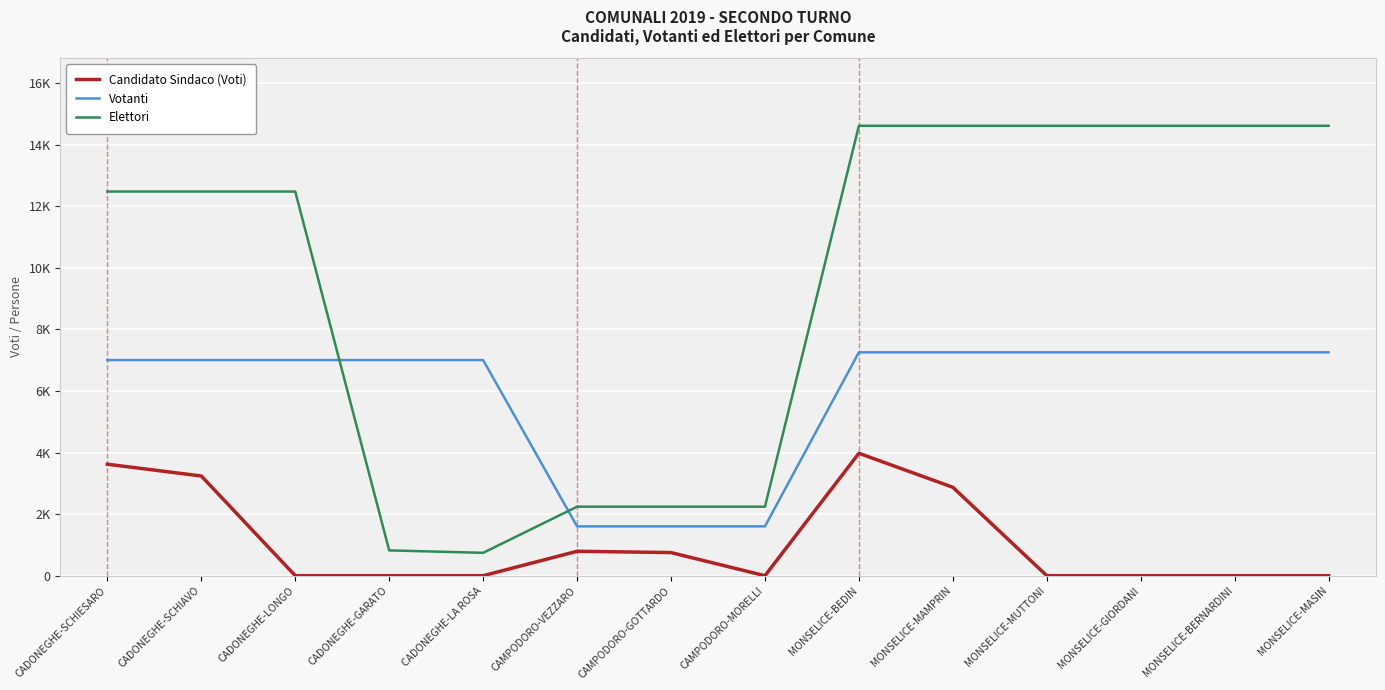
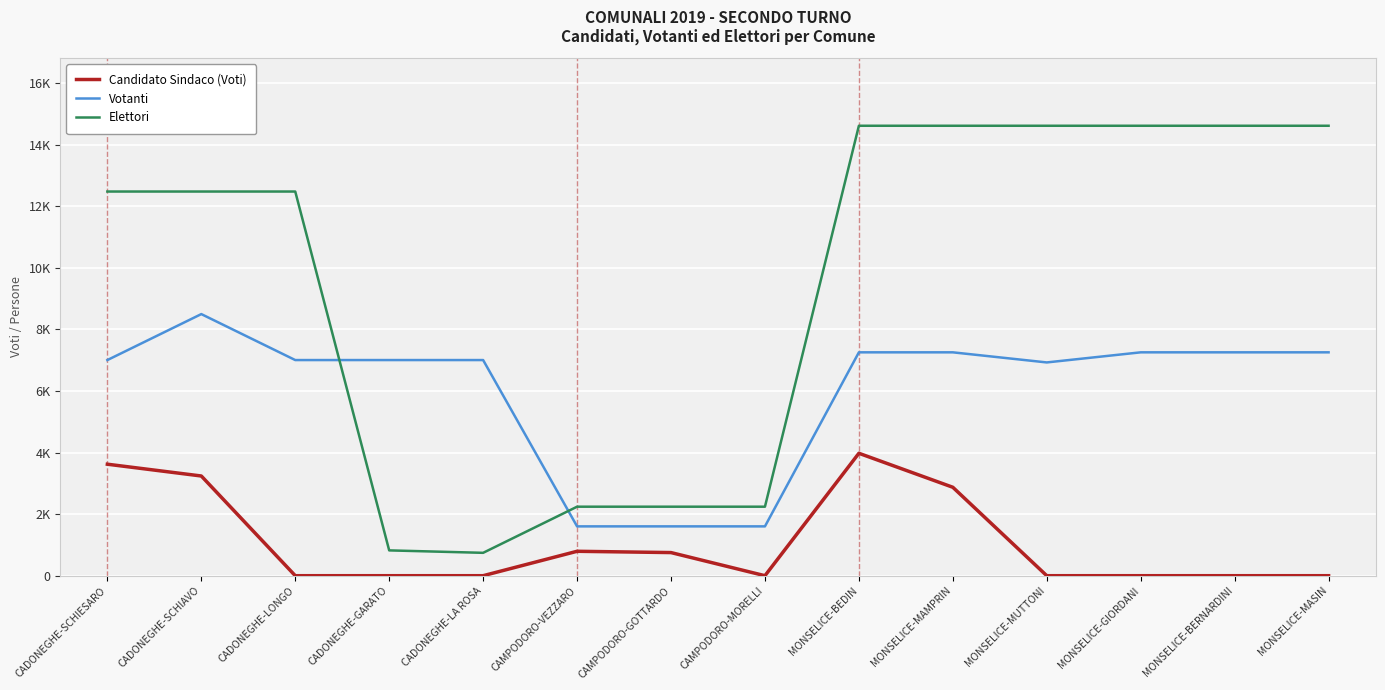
  {
    "Candidato Sindaco (Voti)": {
      "CADONEGHE-SCHIESARO": 3600,
      "CADONEGHE-SCHIAVO": 3200,
      "CADONEGHE-LONGO": 0,
      "CADONEGHE-GARATO": 0,
      "CADONEGHE-LA ROSA": 0,
      "CAMPODORO-VEZZARO": 800,
      "CAMPODORO-GOTTARDO": 800,
      "CAMPODORO-MORELLI": 0,
      "MONSELICE-BEDIN": 4000,
      "MONSELICE-MAMPRIN": 2900,
      "MONSELICE-MUTTONI": 0,
      "MONSELICE-GIORDANI": 0,
      "MONSELICE-BERNARDINI": 0,
      "MONSELICE-MASIN": 0
    },
    "Votanti": {
      "CADONEGHE-SCHIESARO": 7000,
-     "CADONEGHE-SCHIAVO": 7000,
+     "CADONEGHE-SCHIAVO": 8500,
      "CADONEGHE-LONGO": 7000,
      "CADONEGHE-GARATO": 7000,
      "CADONEGHE-LA ROSA": 7000,
      "CAMPODORO-VEZZARO": 1600,
      "CAMPODORO-GOTTARDO": 1600,
      "CAMPODORO-MORELLI": 1600,
      "MONSELICE-BEDIN": 7300,
      "MONSELICE-MAMPRIN": 7300,
-     "MONSELICE-MUTTONI": 7300,
+     "MONSELICE-MUTTONI": 6900,
      "MONSELICE-GIORDANI": 7300,
      "MONSELICE-BERNARDINI": 7300,
      "MONSELICE-MASIN": 7300
    },
    "Elettori": {
      "CADONEGHE-SCHIESARO": 12500,
      "CADONEGHE-SCHIAVO": 12500,
      "CADONEGHE-LONGO": 12500,
      "CADONEGHE-GARATO": 800,
      "CADONEGHE-LA ROSA": 700,
      "CAMPODORO-VEZZARO": 2200,
      "CAMPODORO-GOTTARDO": 2200,
      "CAMPODORO-MORELLI": 2200,
      "MONSELICE-BEDIN": 14600,
      "MONSELICE-MAMPRIN": 14600,
      "MONSELICE-MUTTONI": 14600,
      "MONSELICE-GIORDANI": 14600,
      "MONSELICE-BERNARDINI": 14600,
      "MONSELICE-MASIN": 14600
    }
  }
